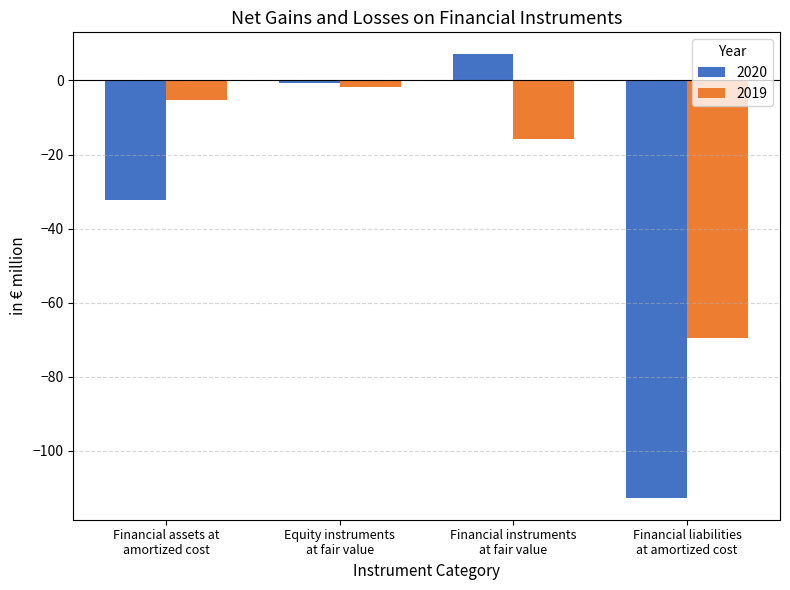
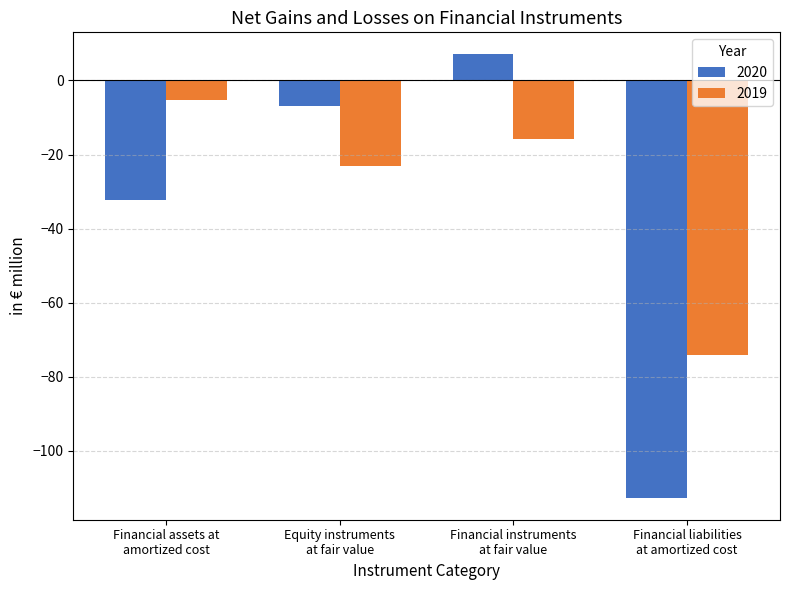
  {
    "2020": {
      "Financial assets at amortized cost": -32,
-     "Equity instruments at fair value": -1,
+     "Equity instruments at fair value": -7,
      "Financial instruments at fair value": 7,
      "Financial liabilities at amortized cost": -113
    },
    "2019": {
      "Financial assets at amortized cost": -5,
-     "Equity instruments at fair value": -2,
+     "Equity instruments at fair value": -23,
      "Financial instruments at fair value": -16,
-     "Financial liabilities at amortized cost": -70
+     "Financial liabilities at amortized cost": -74
    }
  }
